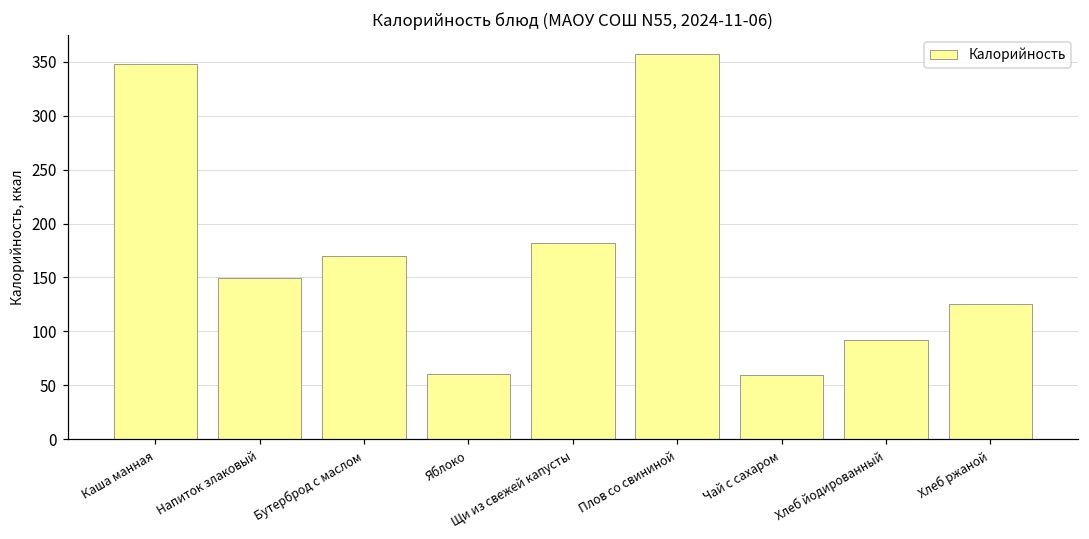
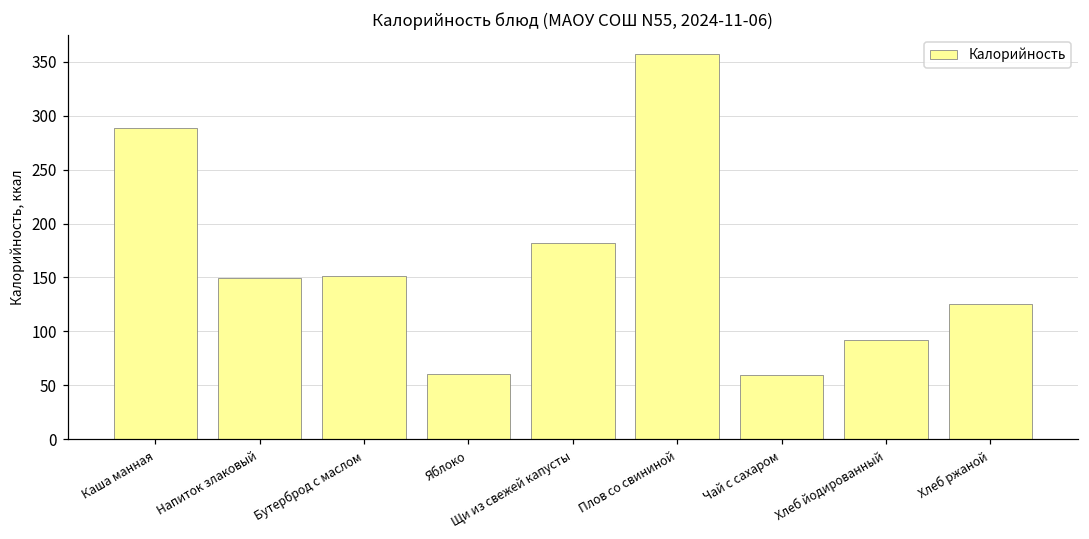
  {
-   "Каша манная": 350,
+   "Каша манная": 290,
    "Напиток злаковый": 150,
-   "Бутерброд с маслом": 170,
+   "Бутерброд с маслом": 150,
    "Яблоко": 60,
    "Щи из свежей капусты": 180,
    "Плов со свининой": 360,
    "Чай с сахаром": 60,
    "Хлеб йодированный": 90,
    "Хлеб ржаной": 130
  }
